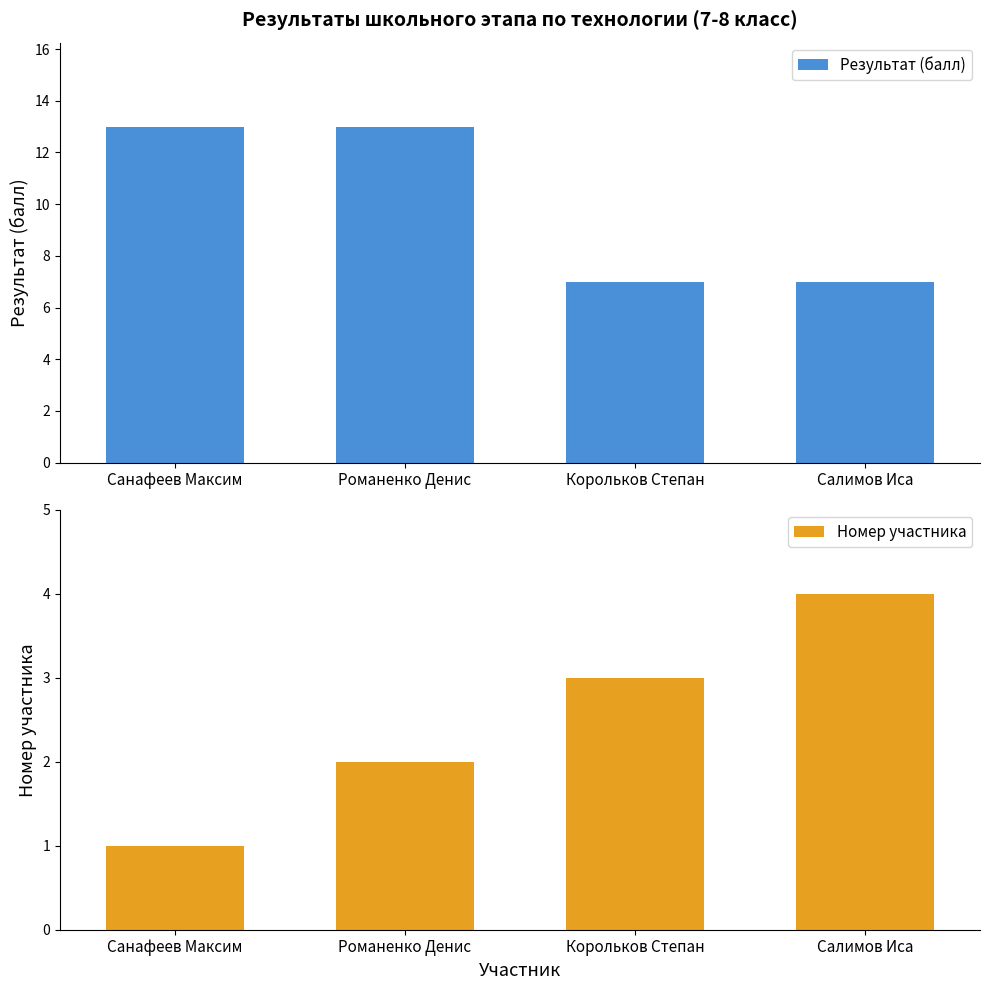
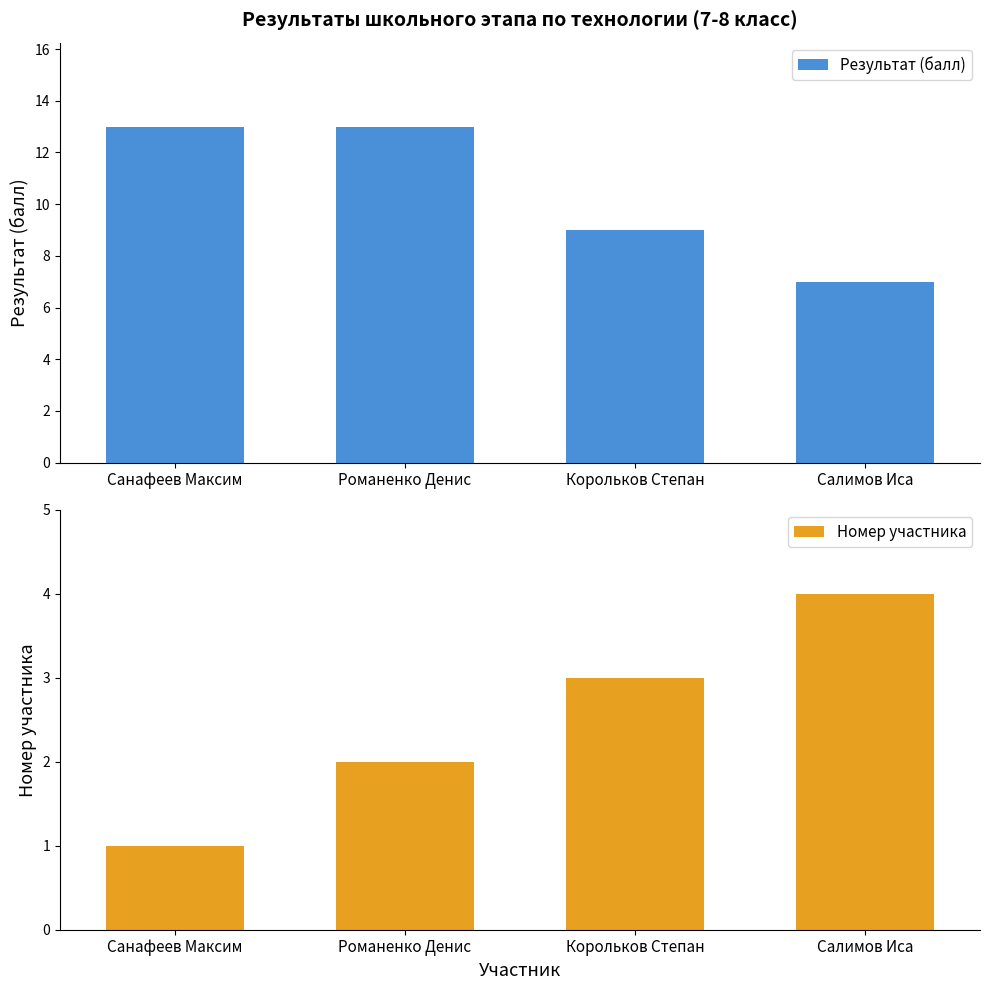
  {
    "Результаты школьного этапа по технологии (7-8 класс)": {
      "Санафеев Максим": 13,
      "Романенко Денис": 13,
-     "Корольков Степан": 7,
+     "Корольков Степан": 9,
      "Салимов Иса": 7
    }
  }
